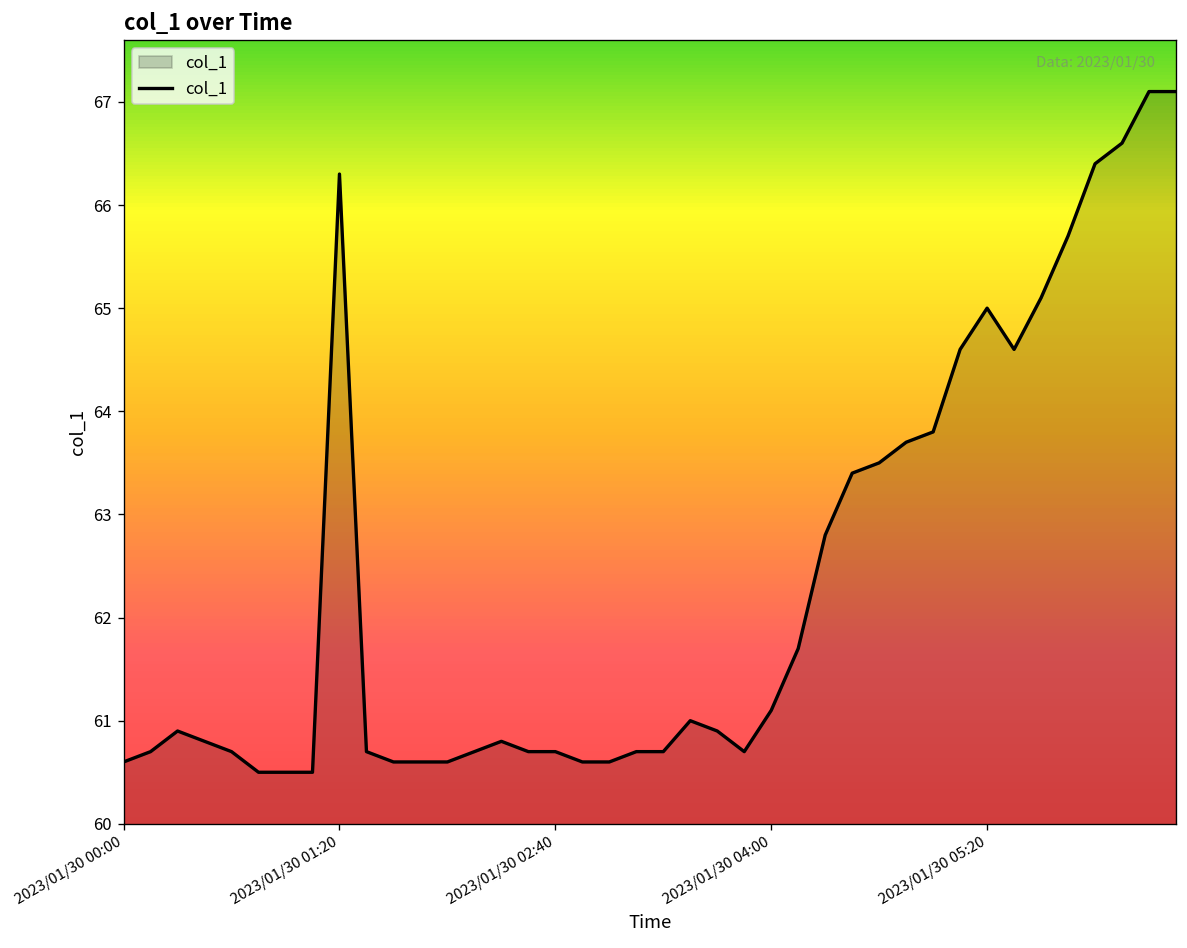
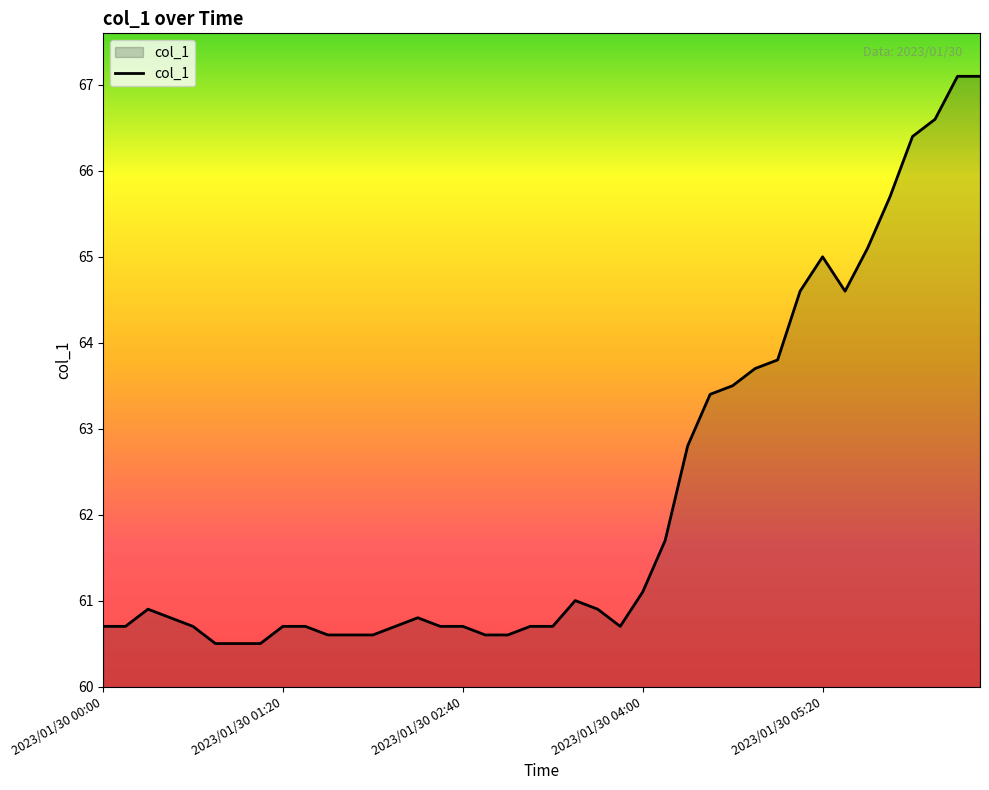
  {
-   "2023/01/30 00:00": 60.6,
-   "2023/01/30 01:20": 66.3,
+   "2023/01/30 00:00": 60.7,
+   "2023/01/30 01:20": 60.7,
    "2023/01/30 02:40": 60.7,
    "2023/01/30 04:00": 61.1,
    "2023/01/30 05:20": 65.0
  }
